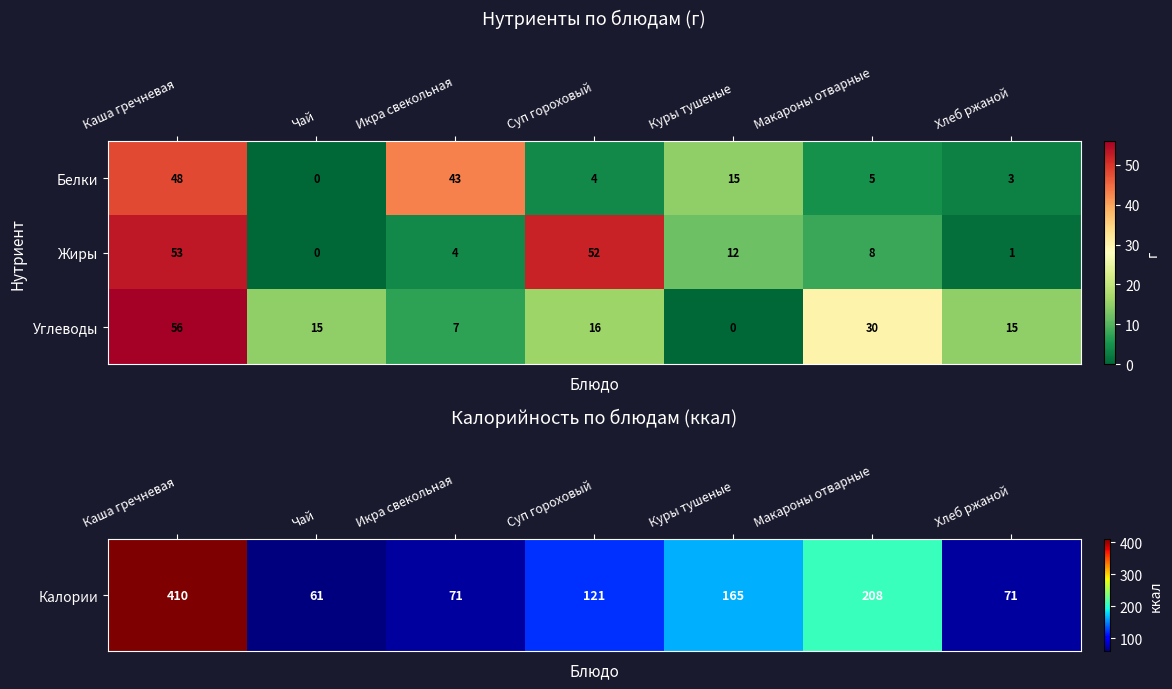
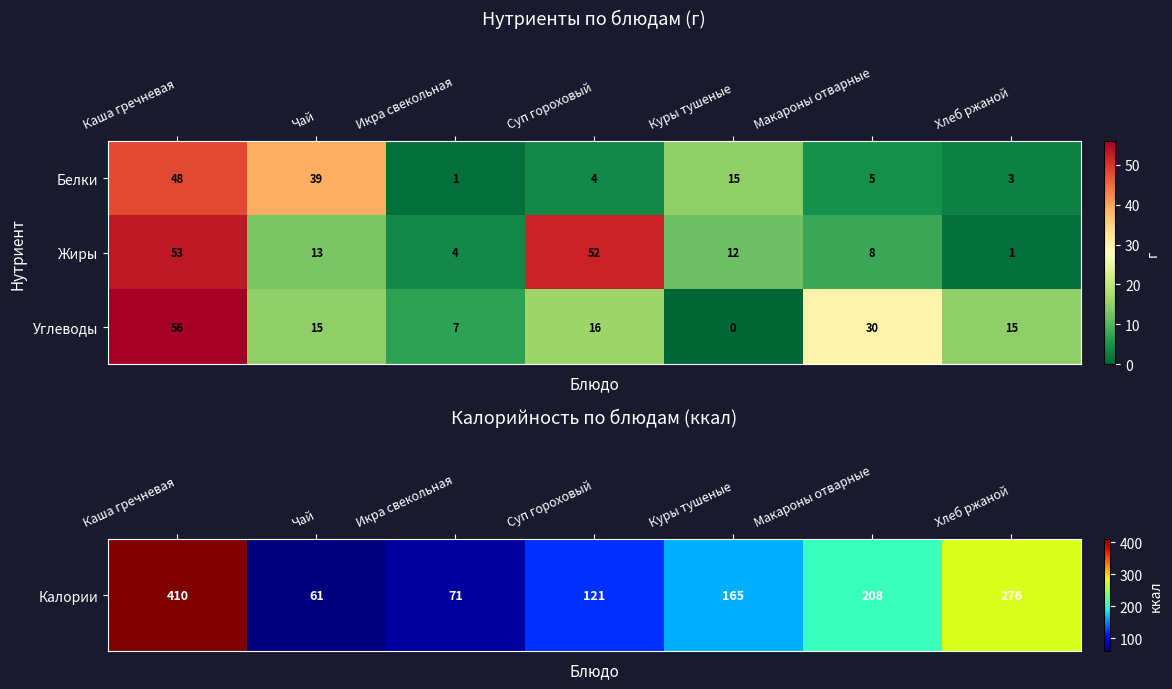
  {
    "Нутриенты по блюдам (г)": {
      "Белки": {
        "Каша гречневая": 48,
-       "Чай": 0,
-       "Икра свекольная": 43,
+       "Чай": 39,
+       "Икра свекольная": 1,
        "Суп гороховый": 4,
        "Куры тушеные": 15,
        "Макароны отварные": 5,
        "Хлеб ржаной": 3
      },
      "Жиры": {
        "Каша гречневая": 53,
-       "Чай": 0,
+       "Чай": 13,
        "Икра свекольная": 4,
        "Суп гороховый": 52,
        "Куры тушеные": 12,
        "Макароны отварные": 8,
        "Хлеб ржаной": 1
      },
      "Углеводы": {
        "Каша гречневая": 56,
        "Чай": 15,
        "Икра свекольная": 7,
        "Суп гороховый": 16,
        "Куры тушеные": 0,
        "Макароны отварные": 30,
        "Хлеб ржаной": 15
      }
    },
    "Калорийность по блюдам (ккал)": {
      "Калории": {
        "Каша гречневая": 410,
        "Чай": 61,
        "Икра свекольная": 71,
        "Суп гороховый": 121,
        "Куры тушеные": 165,
        "Макароны отварные": 208,
-       "Хлеб ржаной": 71
+       "Хлеб ржаной": 276
      }
    }
  }
